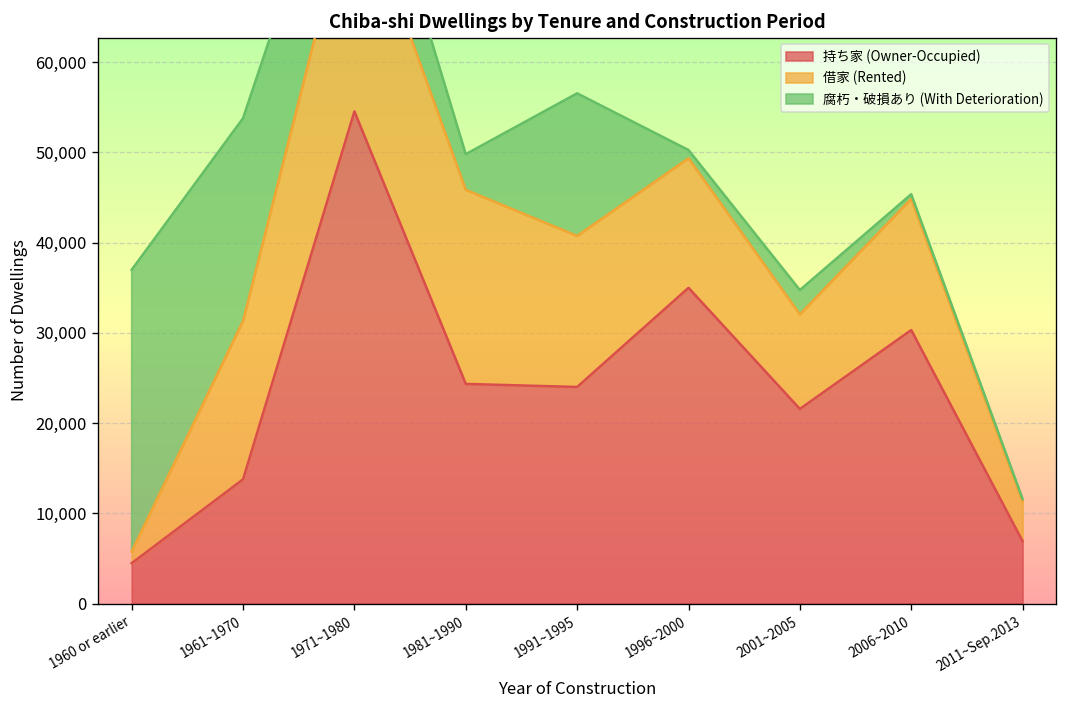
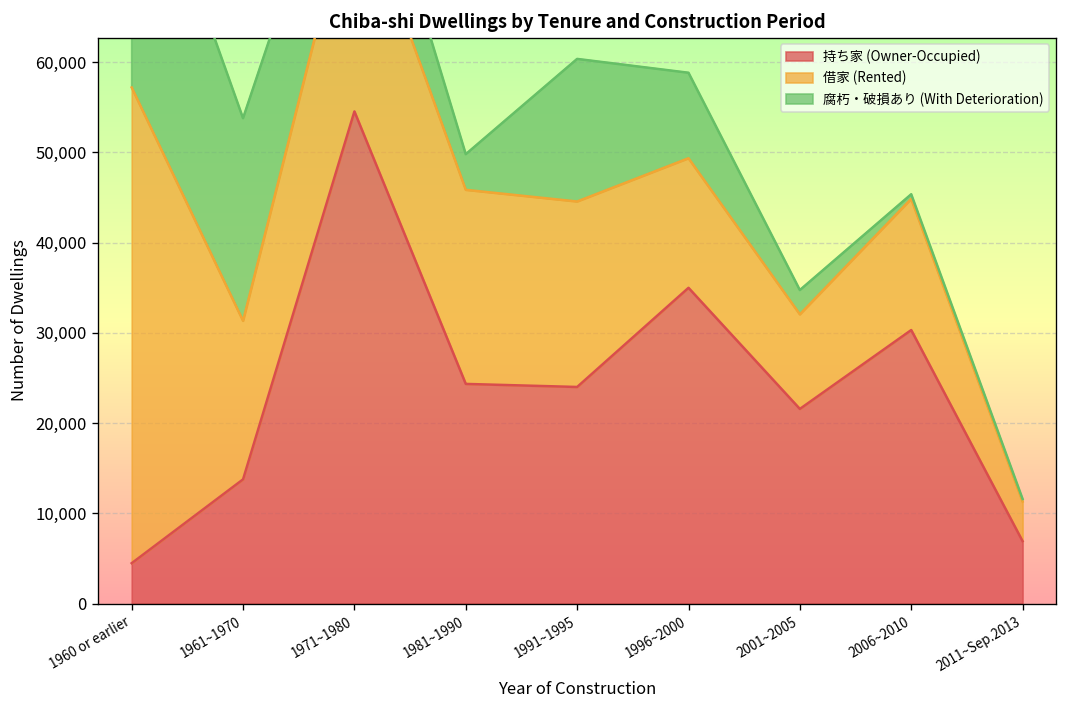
  {
    "持ち家 (Owner-Occupied)": {
      "1960 or earlier": "4,000",
      "1961~1970": "14,000",
      "1971~1980": "55,000",
      "1981~1990": "24,000",
      "1991~1995": "24,000",
      "1996~2000": "35,000",
      "2001~2005": "22,000",
      "2006~2010": "30,000",
      "2011~Sep.2013": "7,000"
    },
    "借家 (Rented)": {
-     "1960 or earlier": "1,000",
+     "1960 or earlier": "53,000",
      "1961~1970": "18,000",
      "1981~1990": "22,000",
-     "1991~1995": "17,000",
+     "1991~1995": "21,000",
      "1996~2000": "14,000",
      "2001~2005": "10,000",
      "2006~2010": "15,000"
    },
    "腐朽・破損あり (With Deterioration)": {
      "1961~1970": "22,000",
      "1981~1990": "4,000",
      "1991~1995": "16,000",
-     "1996~2000": "1,000",
+     "1996~2000": "9,000",
      "2001~2005": "3,000",
      "2006~2010": "1,000"
    }
  }
